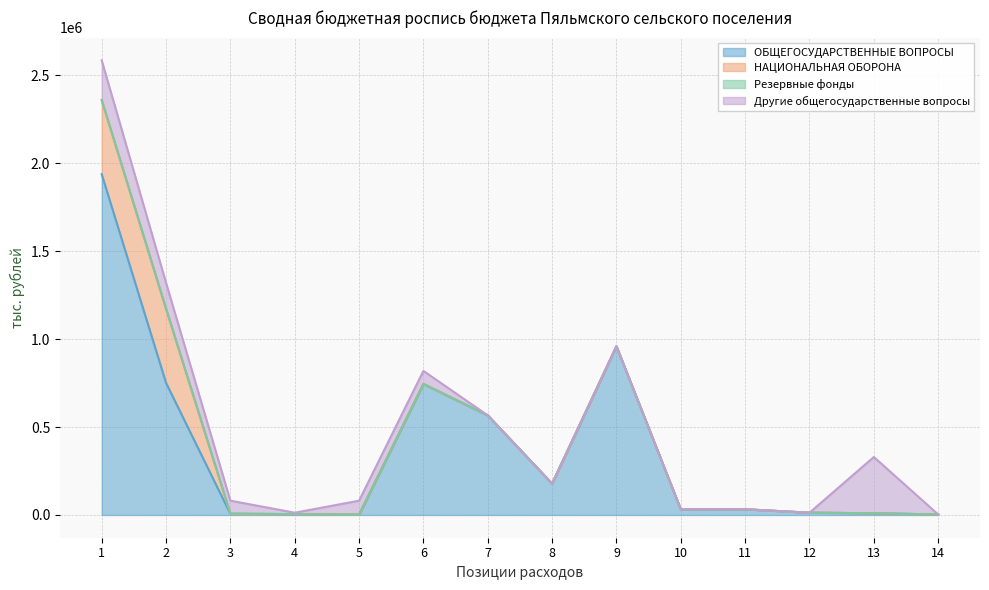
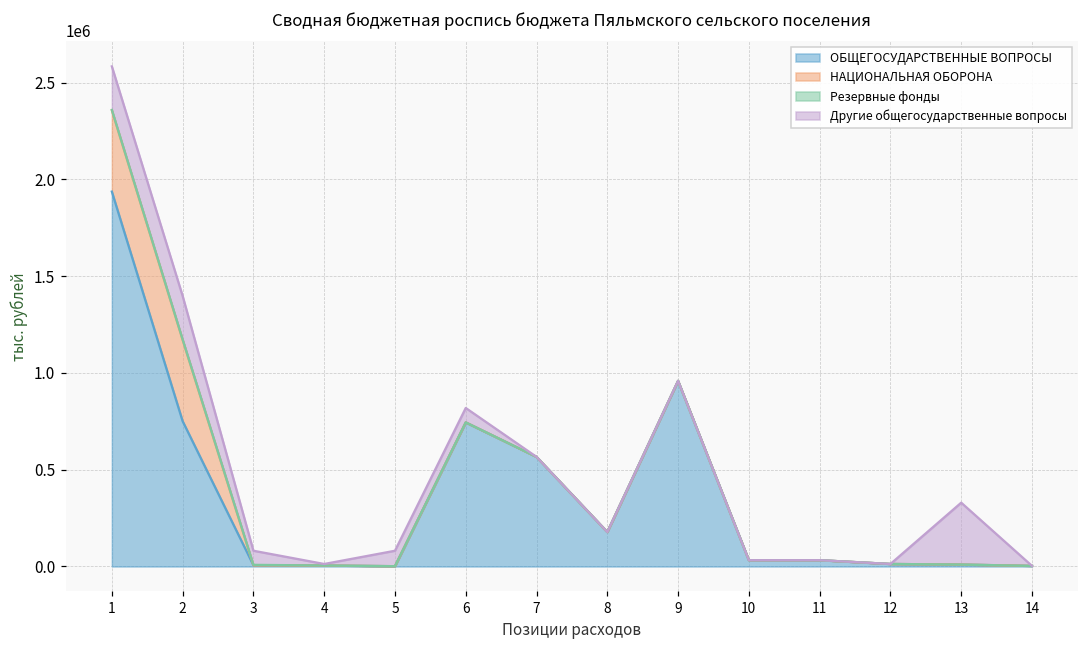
  {
    "Другие общегосударственные вопросы": {
      "1": 230000,
-     "2": 150000,
+     "2": 230000,
      "3": 70000,
      "5": 80000,
      "6": 70000,
      "13": 320000
    }
  }
